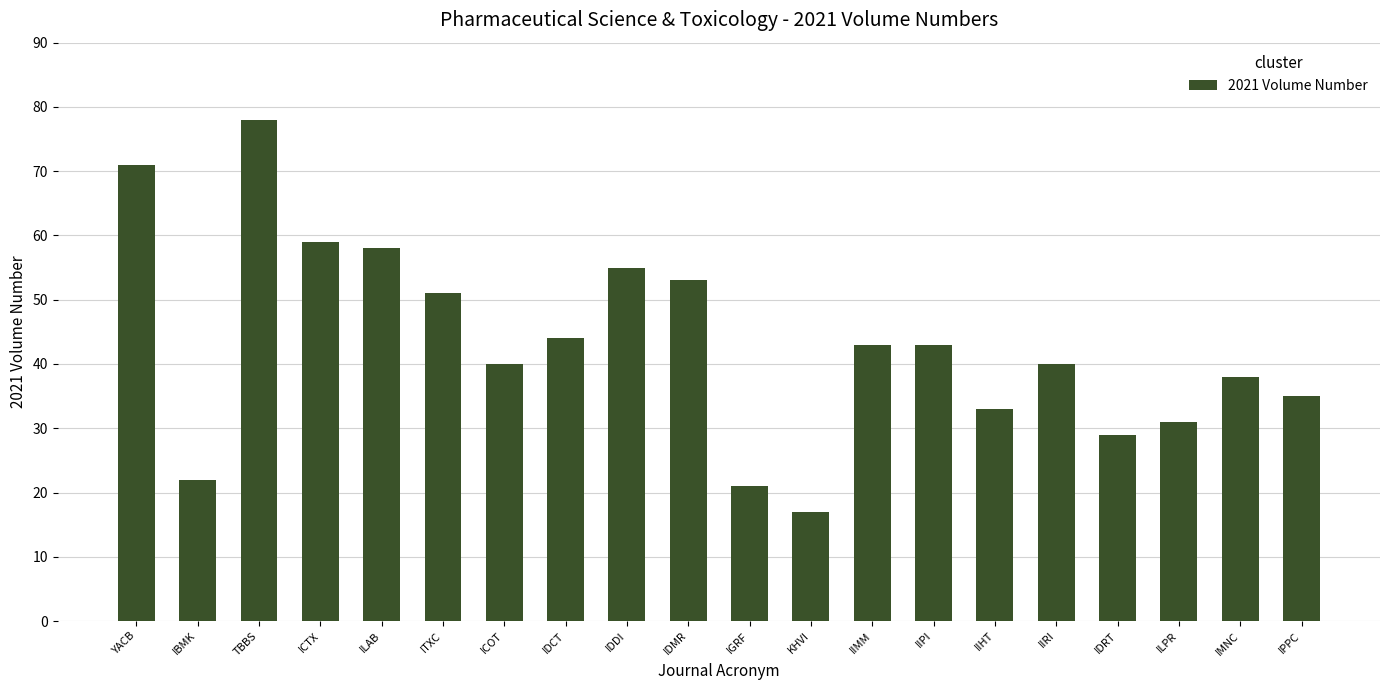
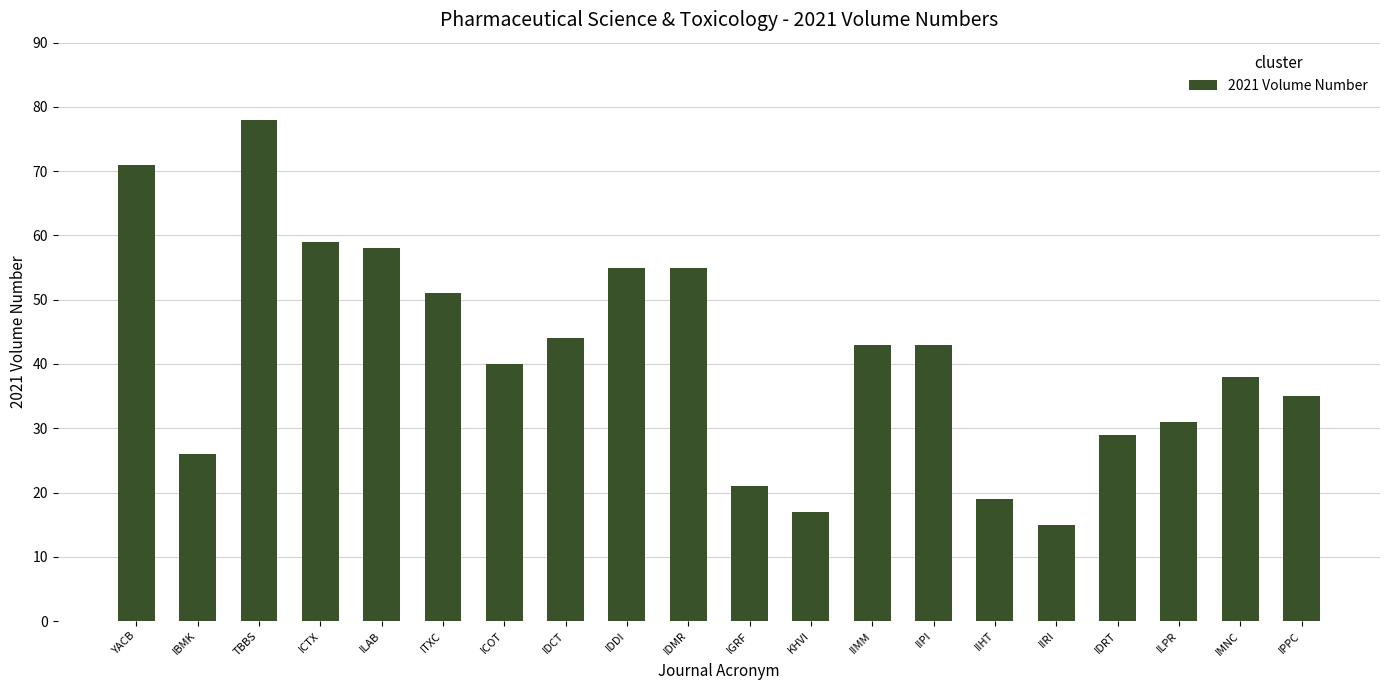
  {
    "YACB": 71,
-   "IBMK": 22,
+   "IBMK": 26,
    "TBBS": 78,
    "ICTX": 59,
    "ILAB": 58,
    "ITXC": 51,
    "ICOT": 40,
    "IDCT": 44,
    "IDDI": 55,
-   "IDMR": 53,
+   "IDMR": 55,
    "IGRF": 21,
    "KHVI": 17,
    "IIMM": 43,
    "IIPI": 43,
-   "IIHT": 33,
-   "IIRI": 40,
+   "IIHT": 19,
+   "IIRI": 15,
    "IDRT": 29,
    "ILPR": 31,
    "IMNC": 38,
    "IPPC": 35
  }
